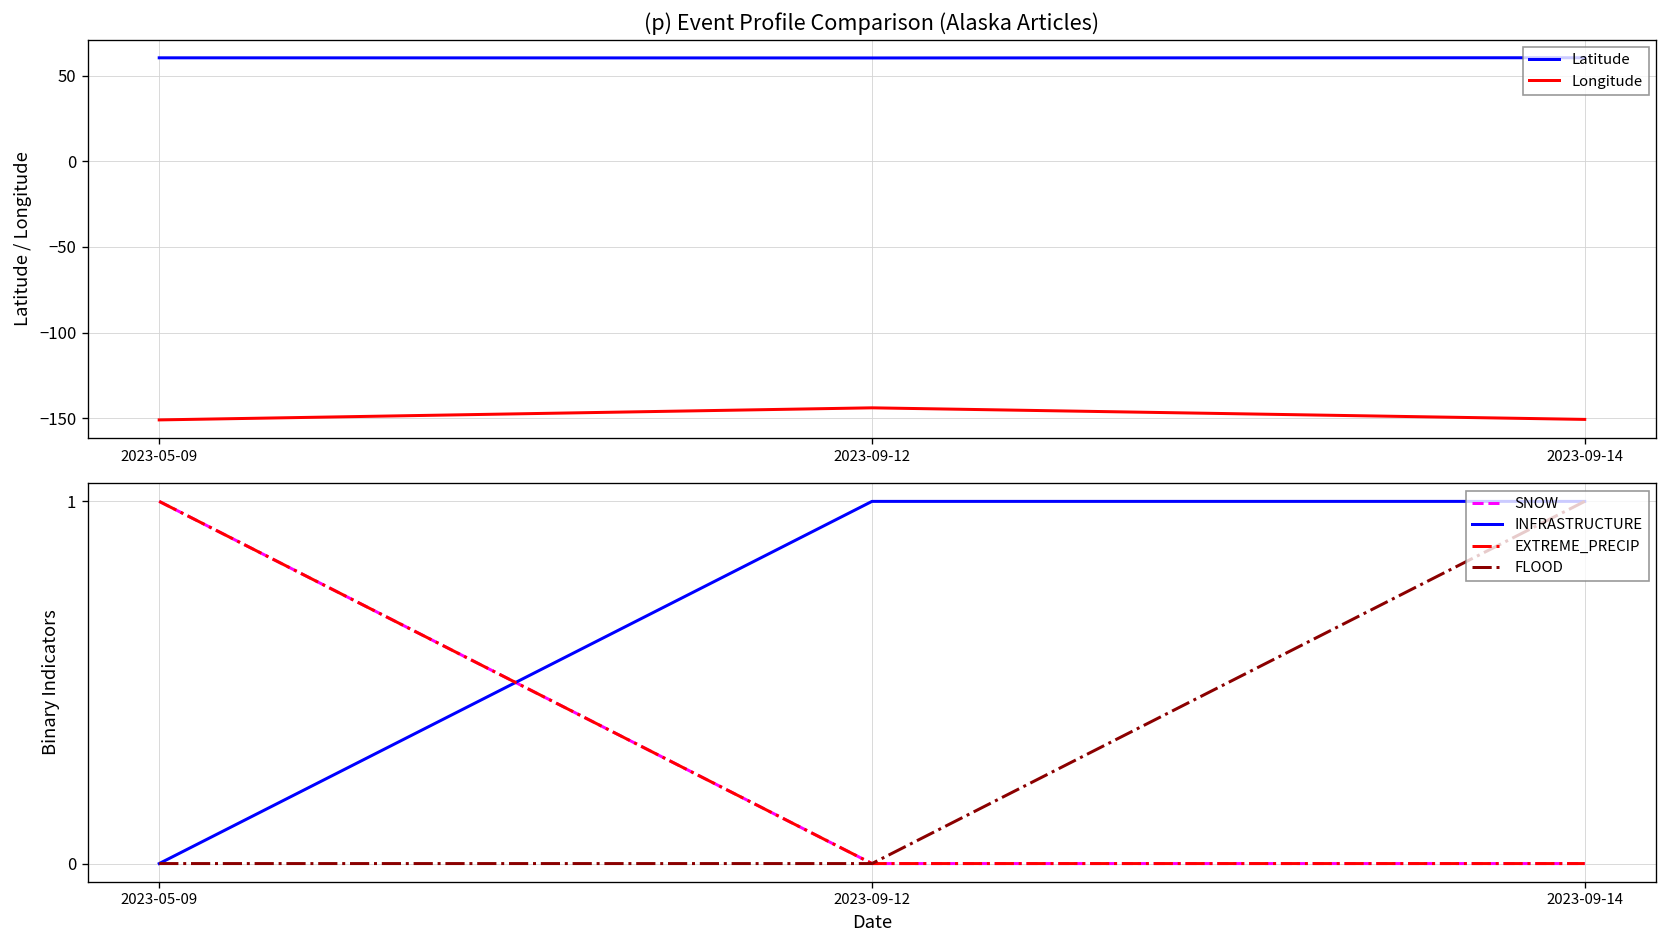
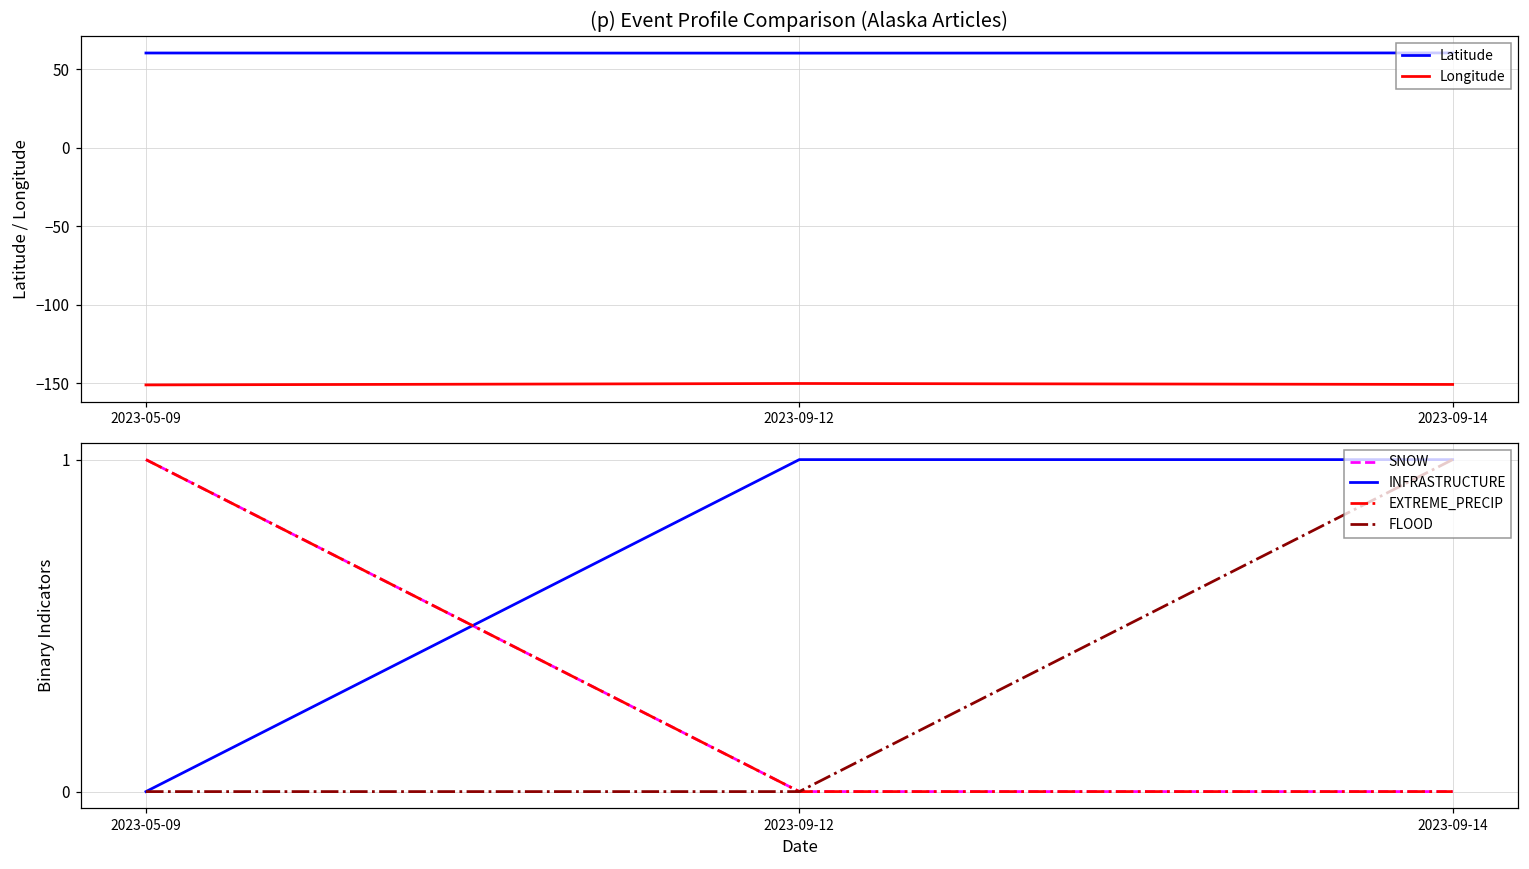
  {
    "(p) Event Profile Comparison (Alaska Articles)": {
      "Latitude": {
        "2023-05-09": 60,
        "2023-09-12": 60
      },
      "Longitude": {
        "2023-05-09": -151,
-       "2023-09-12": -144,
+       "2023-09-12": -150,
        "2023-09-14": -151
      }
    }
  }
